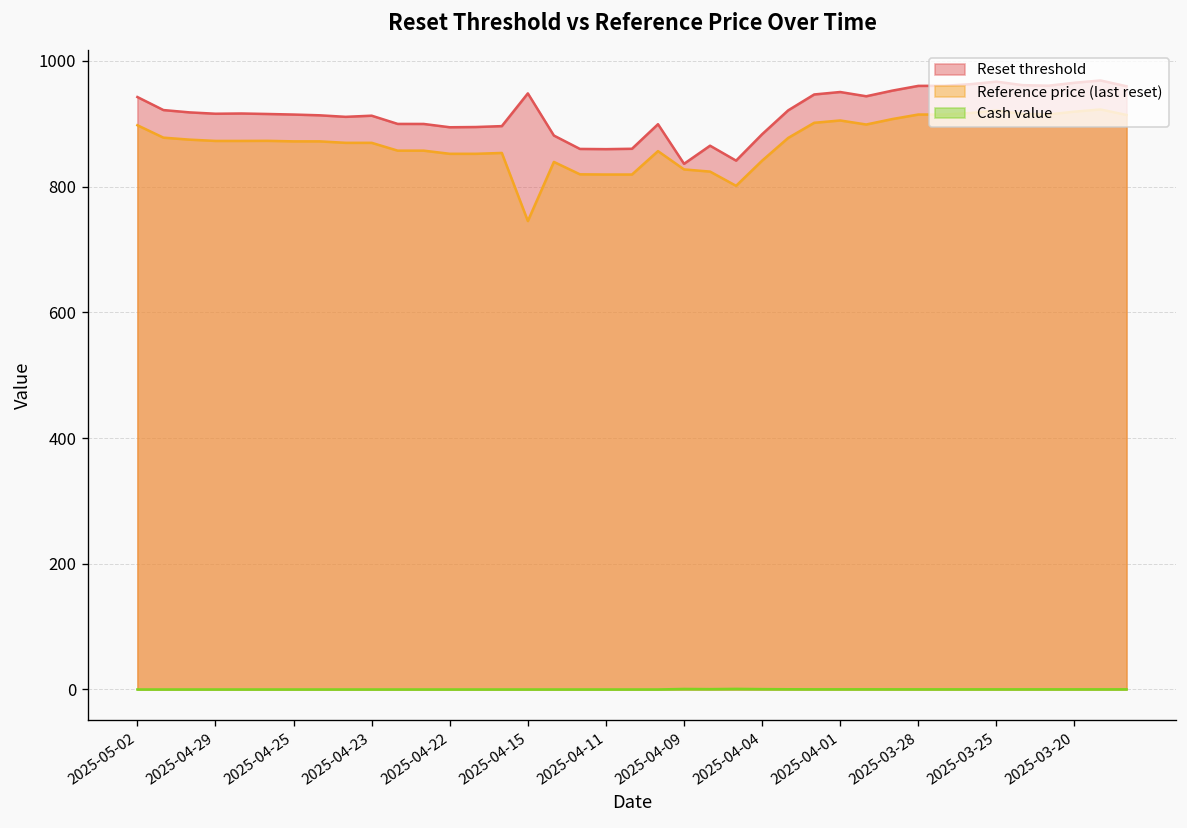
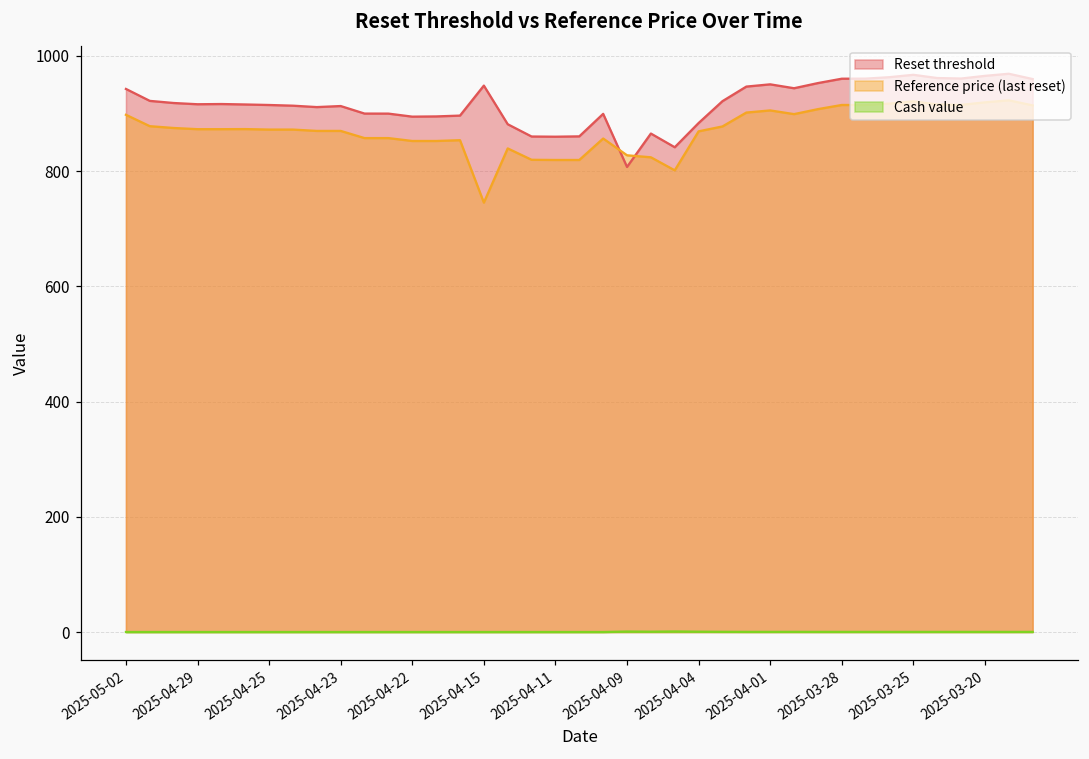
  {
    "Reset threshold": {
      "2025-05-02": 940,
      "2025-04-15": 950,
-     "2025-04-09": 840,
+     "2025-04-09": 810,
      "2025-04-04": 880,
      "2025-04-01": 950
    },
    "Reference price (last reset)": {
      "2025-05-02": 900,
      "2025-04-15": 750,
      "2025-04-09": 830,
-     "2025-04-04": 840,
+     "2025-04-04": 870,
      "2025-04-01": 910
    },
    "Cash value": {
      "2025-05-02": 0,
      "2025-04-15": 0,
      "2025-04-09": 0,
      "2025-04-04": 0,
      "2025-04-01": 0,
      "2025-03-25": 0,
      "2025-03-20": 0
    }
  }
